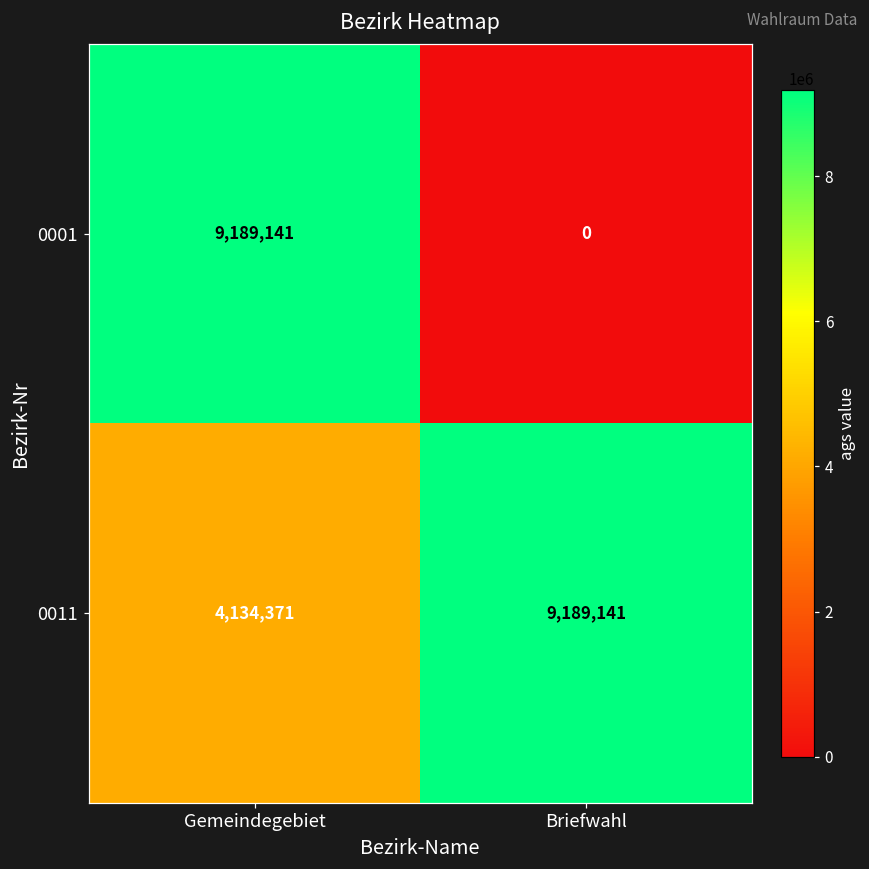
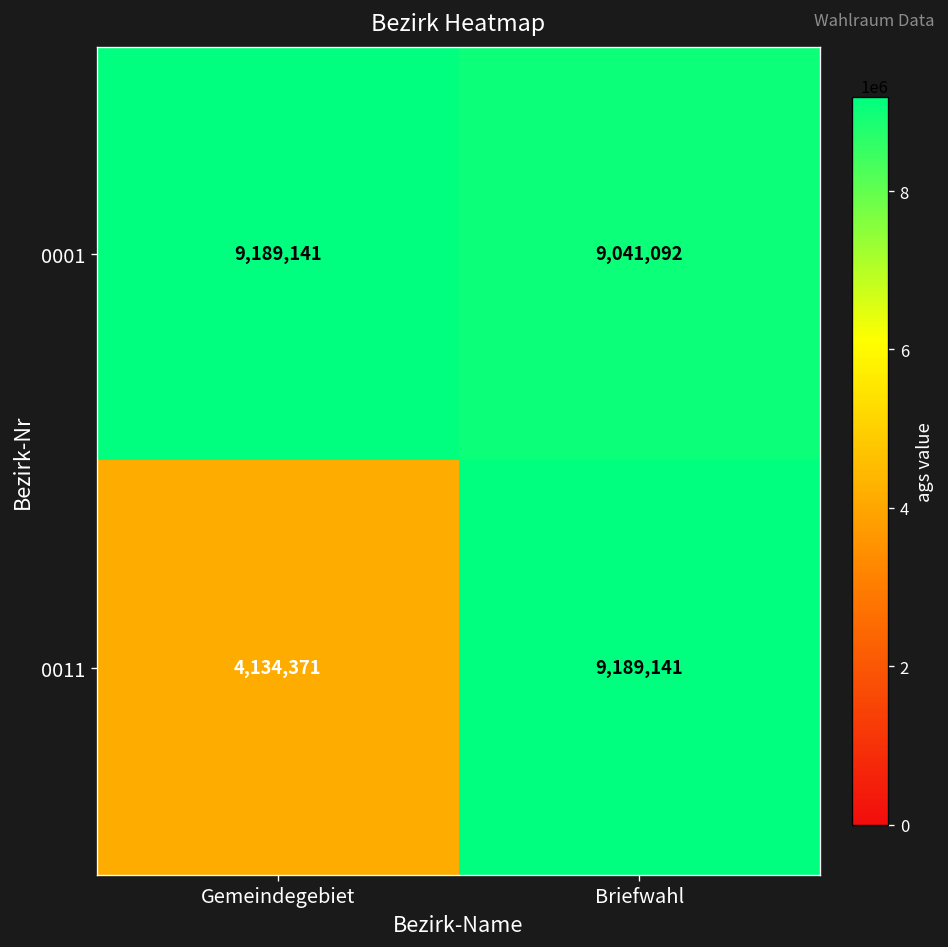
  {
    "0001": {
      "Gemeindegebiet": "9,189,141",
-     "Briefwahl": "0"
+     "Briefwahl": "9,041,092"
    },
    "0011": {
      "Gemeindegebiet": "4,134,371",
      "Briefwahl": "9,189,141"
    }
  }
